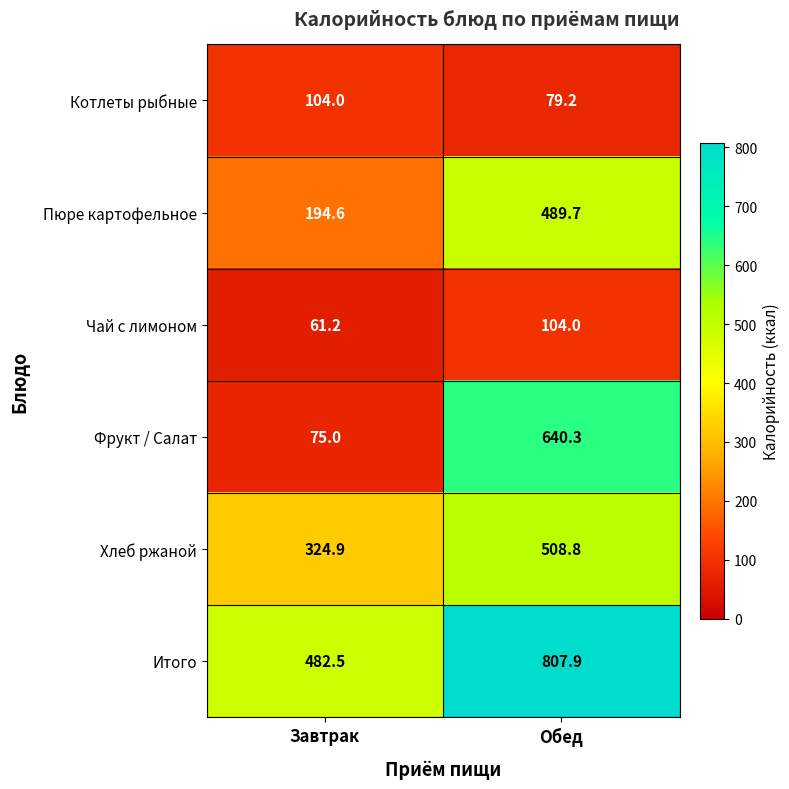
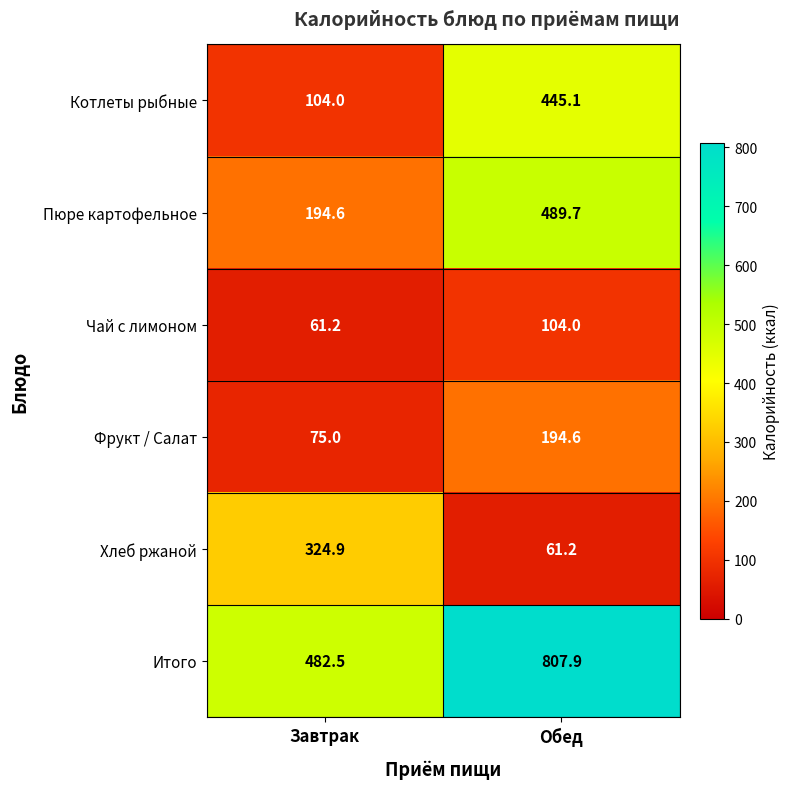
  {
    "Котлеты рыбные": {
      "Завтрак": 104.0,
-     "Обед": 79.2
+     "Обед": 445.1
    },
    "Пюре картофельное": {
      "Завтрак": 194.6,
      "Обед": 489.7
    },
    "Чай с лимоном": {
      "Завтрак": 61.2,
      "Обед": 104.0
    },
    "Фрукт / Салат": {
      "Завтрак": 75.0,
-     "Обед": 640.3
+     "Обед": 194.6
    },
    "Хлеб ржаной": {
      "Завтрак": 324.9,
-     "Обед": 508.8
+     "Обед": 61.2
    },
    "Итого": {
      "Завтрак": 482.5,
      "Обед": 807.9
    }
  }
